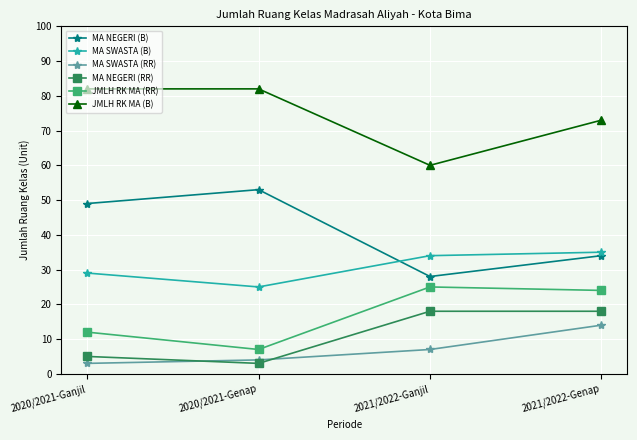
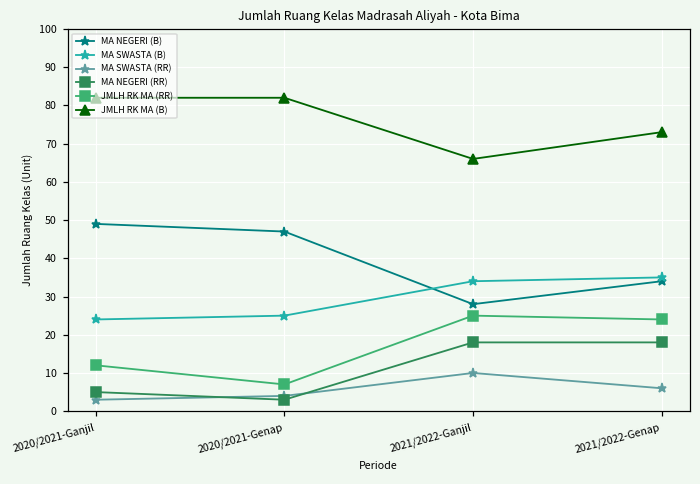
  {
    "MA NEGERI (B)": {
      "2020/2021-Ganjil": 49,
-     "2020/2021-Genap": 53,
+     "2020/2021-Genap": 47,
      "2021/2022-Ganjil": 28,
      "2021/2022-Genap": 34
    },
    "MA SWASTA (B)": {
-     "2020/2021-Ganjil": 29,
+     "2020/2021-Ganjil": 24,
      "2020/2021-Genap": 25,
      "2021/2022-Ganjil": 34,
      "2021/2022-Genap": 35
    },
    "MA SWASTA (RR)": {
      "2020/2021-Ganjil": 3,
      "2020/2021-Genap": 4,
-     "2021/2022-Ganjil": 7,
-     "2021/2022-Genap": 14
+     "2021/2022-Ganjil": 10,
+     "2021/2022-Genap": 6
    },
    "JMLH RK MA (B)": {
      "2020/2021-Genap": 82,
-     "2021/2022-Ganjil": 60,
+     "2021/2022-Ganjil": 66,
      "2021/2022-Genap": 73
    }
  }
